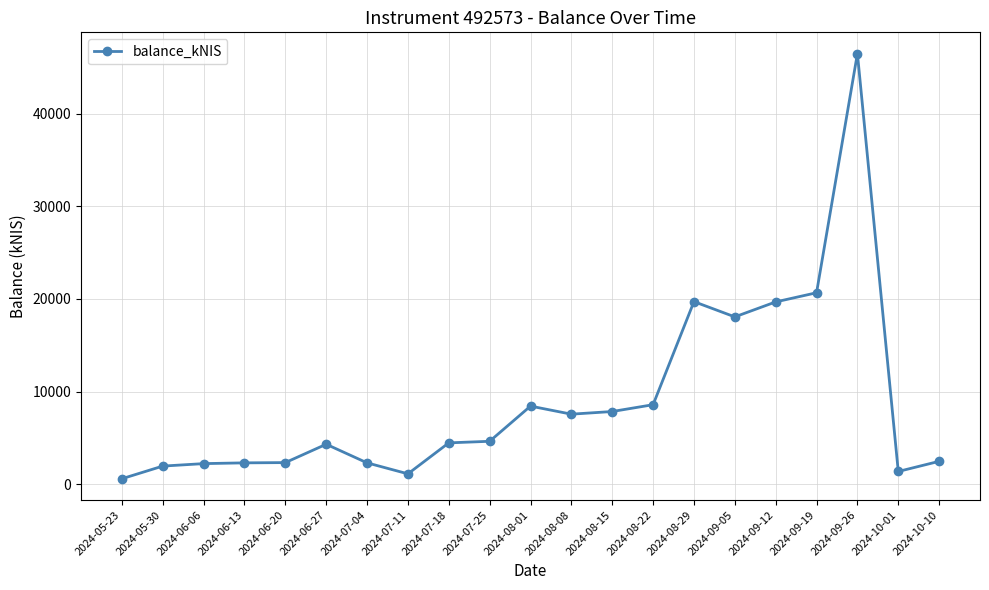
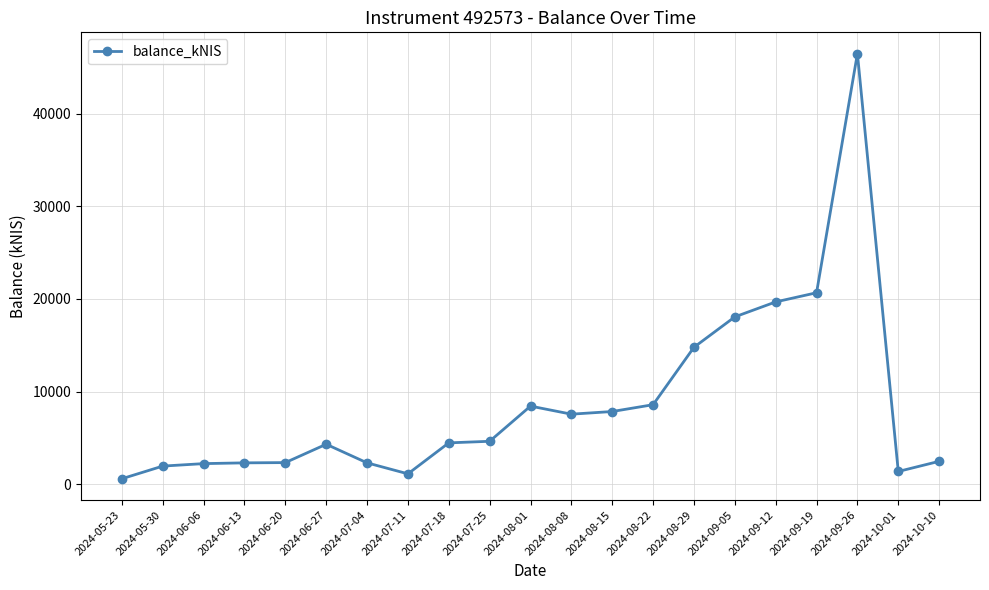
  {
    "2024-05-23": 1000,
    "2024-05-30": 2000,
    "2024-06-06": 2000,
    "2024-06-13": 2000,
    "2024-06-20": 2000,
    "2024-06-27": 4000,
    "2024-07-04": 2000,
    "2024-07-11": 1000,
    "2024-07-18": 4000,
    "2024-07-25": 5000,
    "2024-08-01": 8000,
    "2024-08-08": 8000,
    "2024-08-15": 8000,
    "2024-08-22": 9000,
-   "2024-08-29": 20000,
+   "2024-08-29": 15000,
    "2024-09-05": 18000,
    "2024-09-12": 20000,
    "2024-09-19": 21000,
    "2024-09-26": 46000,
    "2024-10-01": 1000,
    "2024-10-10": 2000
  }
